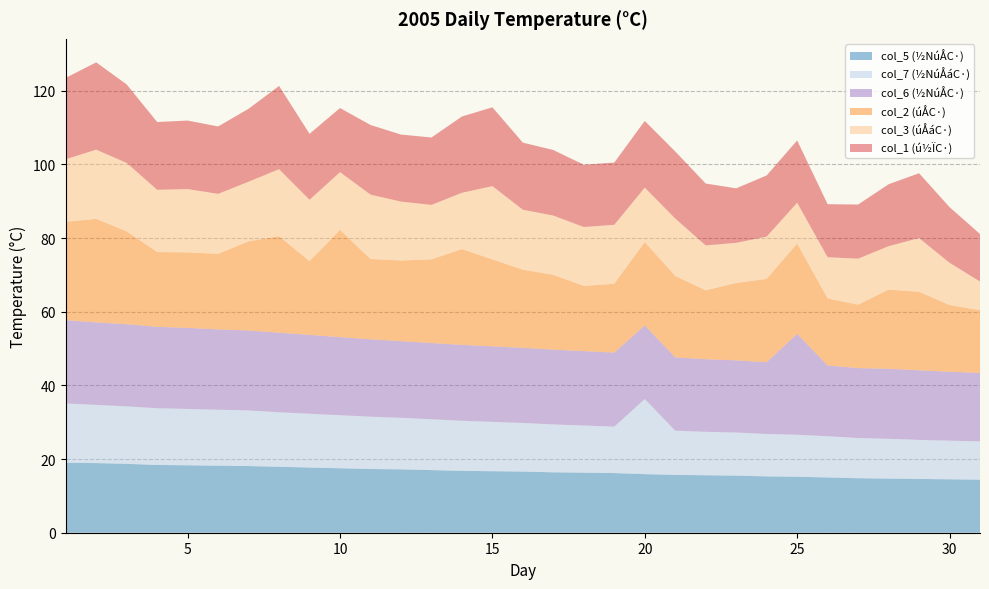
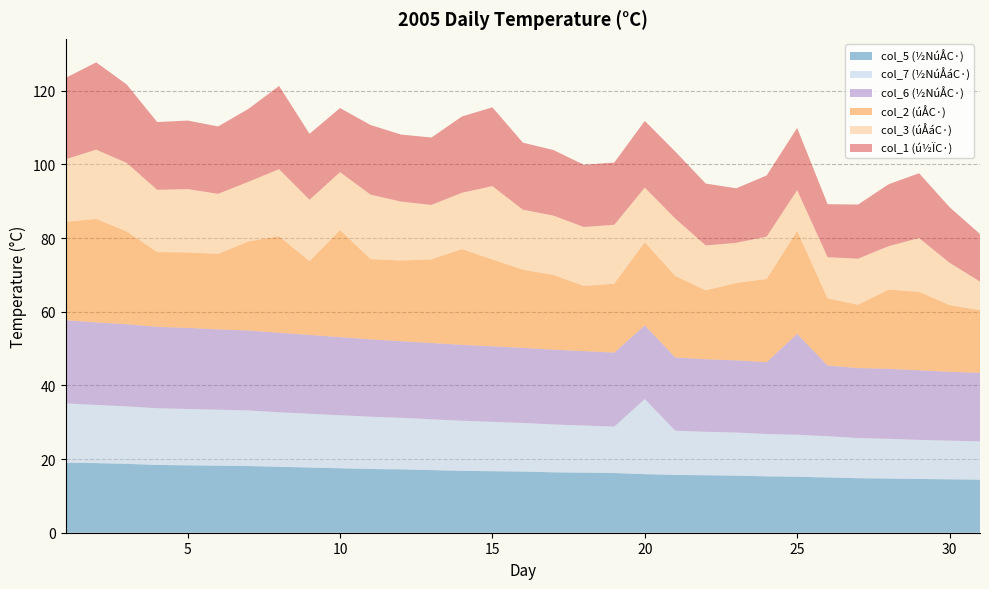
  {
    "col_5 (½NúÅC·)": {
      "5": 18,
      "10": 18,
      "15": 17,
      "20": 16,
      "25": 15,
      "30": 15
    },
    "col_7 (½NúÅáC·)": {
      "5": 15,
      "10": 14,
      "15": 13,
      "20": 20,
      "25": 11,
      "30": 11
    },
    "col_6 (½NúÅC·)": {
      "5": 22,
      "10": 21,
      "15": 21,
      "20": 20,
      "25": 27,
      "30": 19
    },
    "col_2 (úÅC·)": {
      "5": 20,
      "10": 29,
      "15": 24,
      "20": 23,
-     "25": 25,
+     "25": 28,
      "30": 18
    },
    "col_3 (úÅáC·)": {
      "5": 17,
      "10": 16,
      "15": 20,
      "20": 15,
      "25": 11,
      "30": 12
    },
    "col_1 (ú½ÏC·)": {
      "5": 19,
      "10": 17,
      "15": 21,
      "20": 18,
      "25": 17,
      "30": 15
    }
  }
